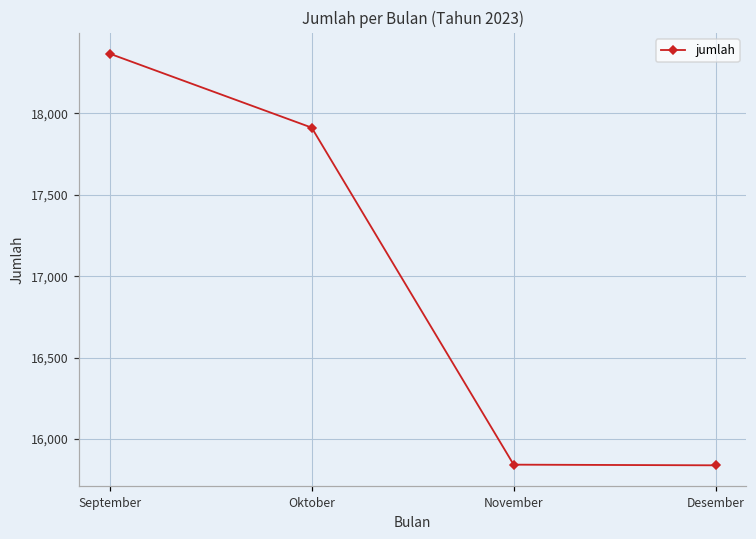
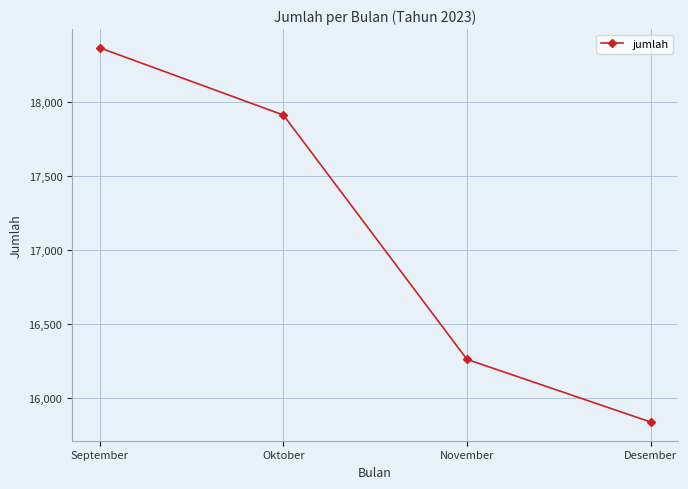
  {
    "September": "18,370",
    "Oktober": "17,910",
-   "November": "15,840",
+   "November": "16,260",
    "Desember": "15,840"
  }
